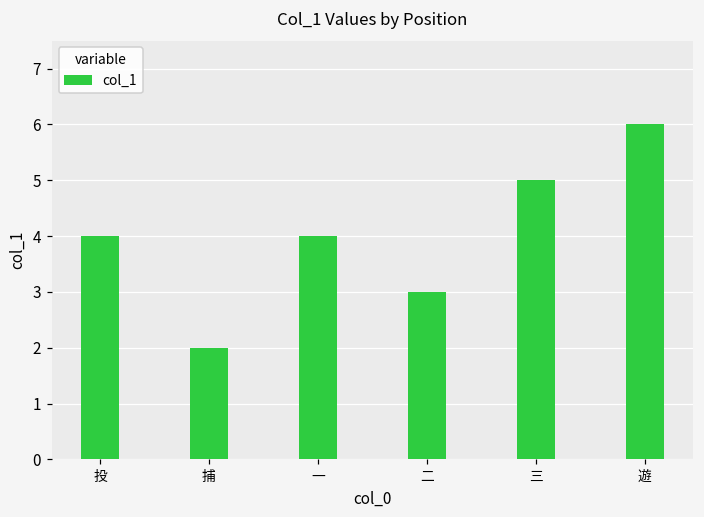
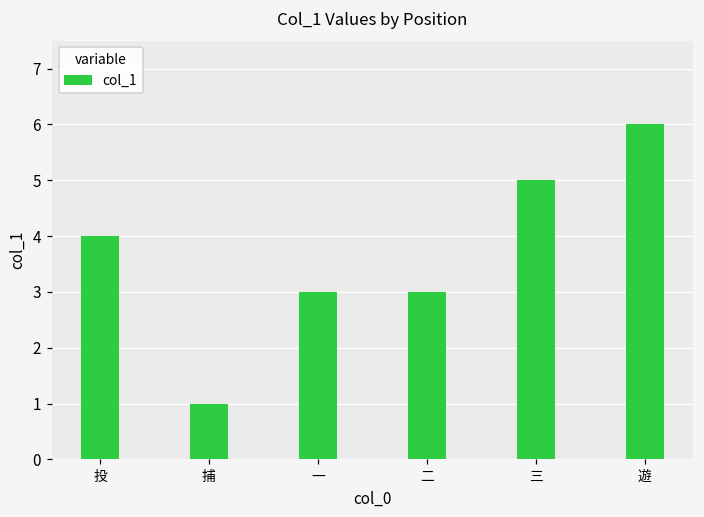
  {
    "投": 4,
-   "捕": 2,
-   "一": 4,
+   "捕": 1,
+   "一": 3,
    "二": 3,
    "三": 5,
    "遊": 6
  }
